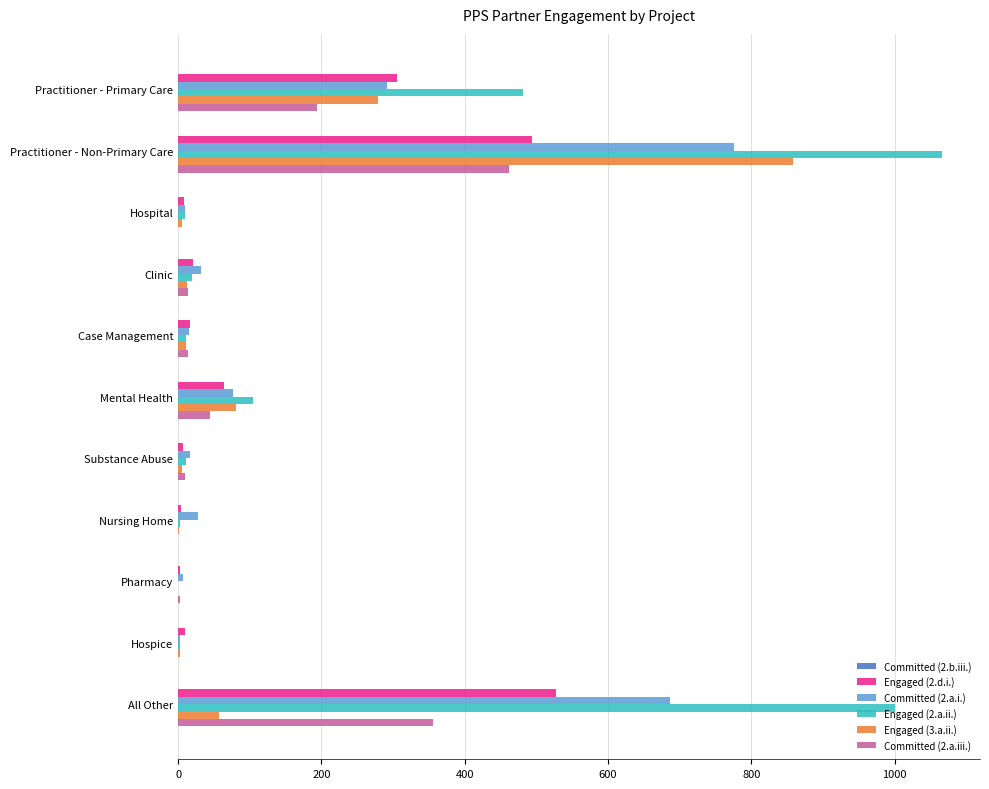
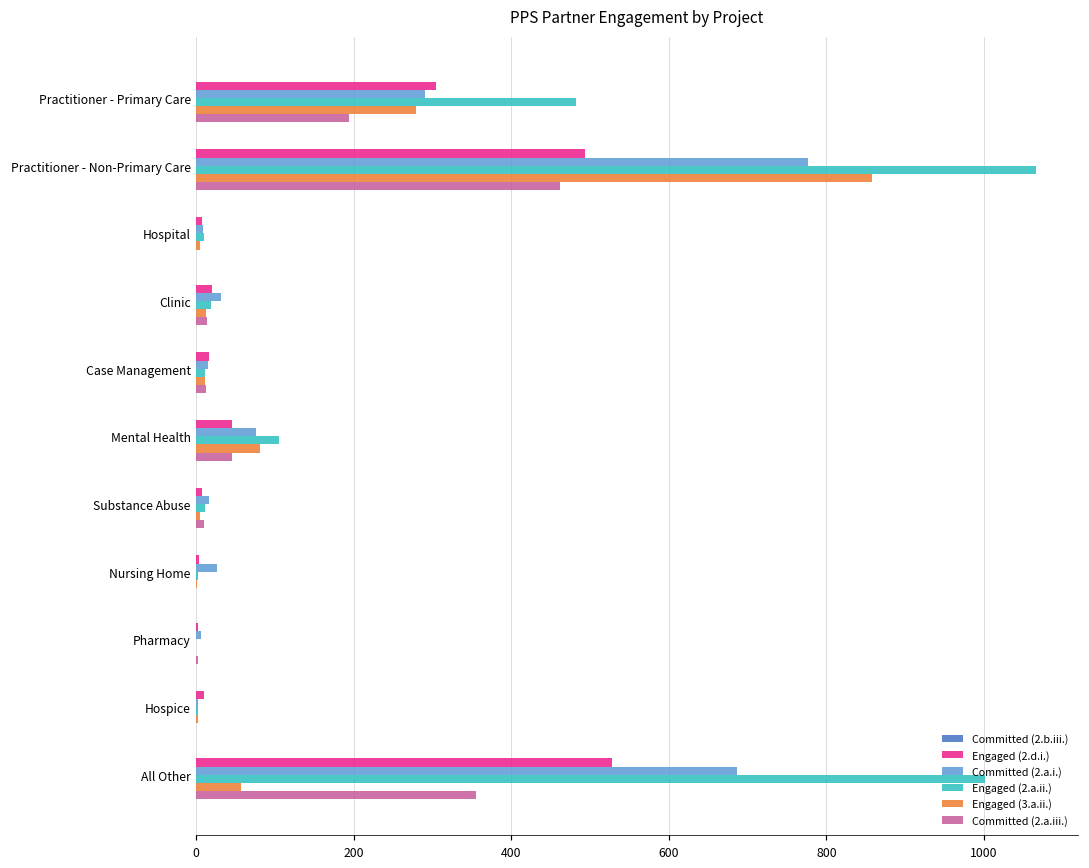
  {
    "Engaged (2.d.i.)": {
      "Practitioner - Primary Care": 310,
      "Practitioner - Non-Primary Care": 490,
      "Hospital": 10,
      "Clinic": 20,
      "Case Management": 20,
-     "Mental Health": 60,
+     "Mental Health": 50,
      "Substance Abuse": 10,
      "Nursing Home": 0,
      "Hospice": 10,
      "All Other": 530
    },
    "Engaged (2.a.ii.)": {
      "Practitioner - Primary Care": 480,
      "Practitioner - Non-Primary Care": 1070,
      "Hospital": 10,
      "Clinic": 20,
      "Case Management": 10,
      "Mental Health": 110,
      "Substance Abuse": 10,
      "Pharmacy": 0,
      "All Other": 1000
    },
    "Engaged (3.a.ii.)": {
      "Practitioner - Primary Care": 280,
      "Practitioner - Non-Primary Care": 860,
      "Hospital": 10,
      "Clinic": 10,
      "Case Management": 10,
      "Mental Health": 80,
      "Substance Abuse": 10,
      "Pharmacy": 0,
      "All Other": 60
    },
    "Committed (2.a.iii.)": {
      "Practitioner - Primary Care": 190,
      "Practitioner - Non-Primary Care": 460,
      "Hospital": 0,
      "Clinic": 10,
      "Case Management": 10,
      "Mental Health": 50,
      "Substance Abuse": 10,
      "Nursing Home": 0,
      "Hospice": 0,
      "All Other": 360
    }
  }
